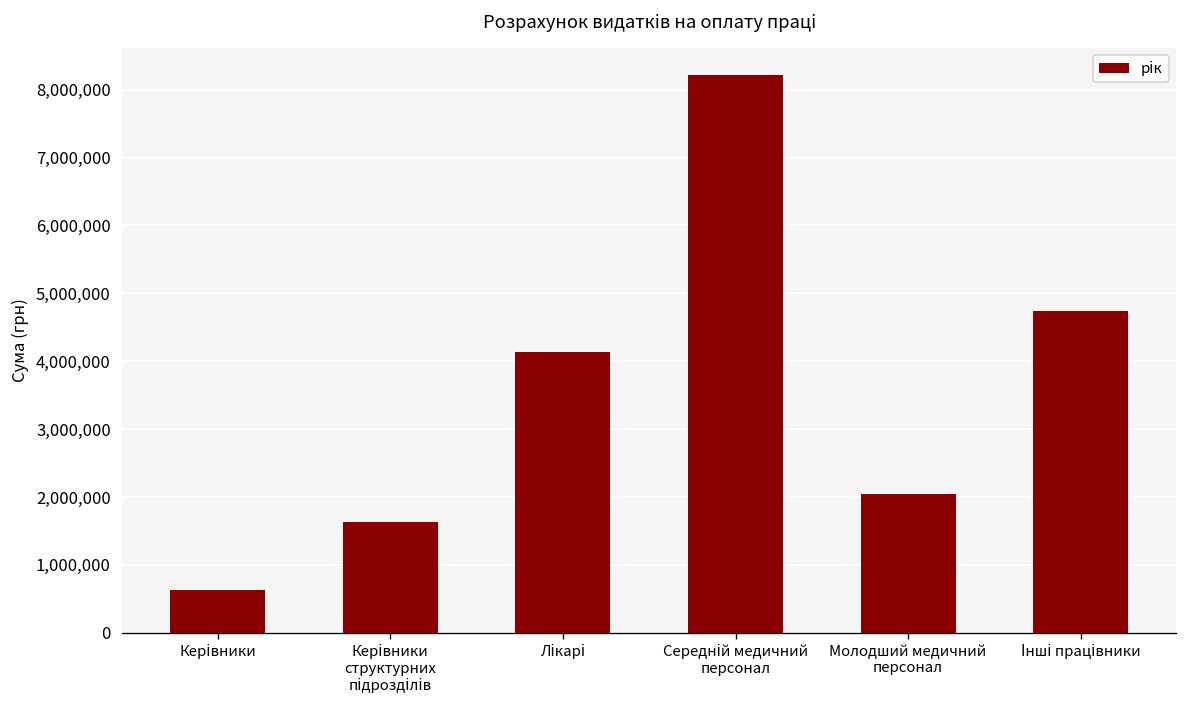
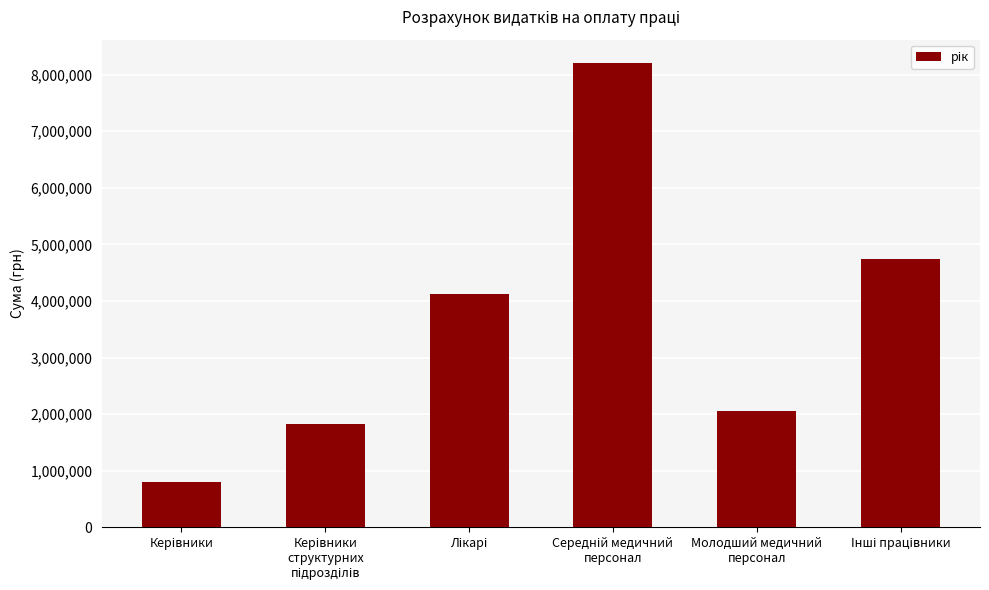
  {
-   "Керівники": "600,000",
-   "Керівники структурних підрозділів": "1,600,000",
+   "Керівники": "800,000",
+   "Керівники структурних підрозділів": "1,800,000",
    "Лікарі": "4,100,000",
    "Середній медичний персонал": "8,200,000",
    "Молодший медичний персонал": "2,000,000",
    "Інші працівники": "4,700,000"
  }
